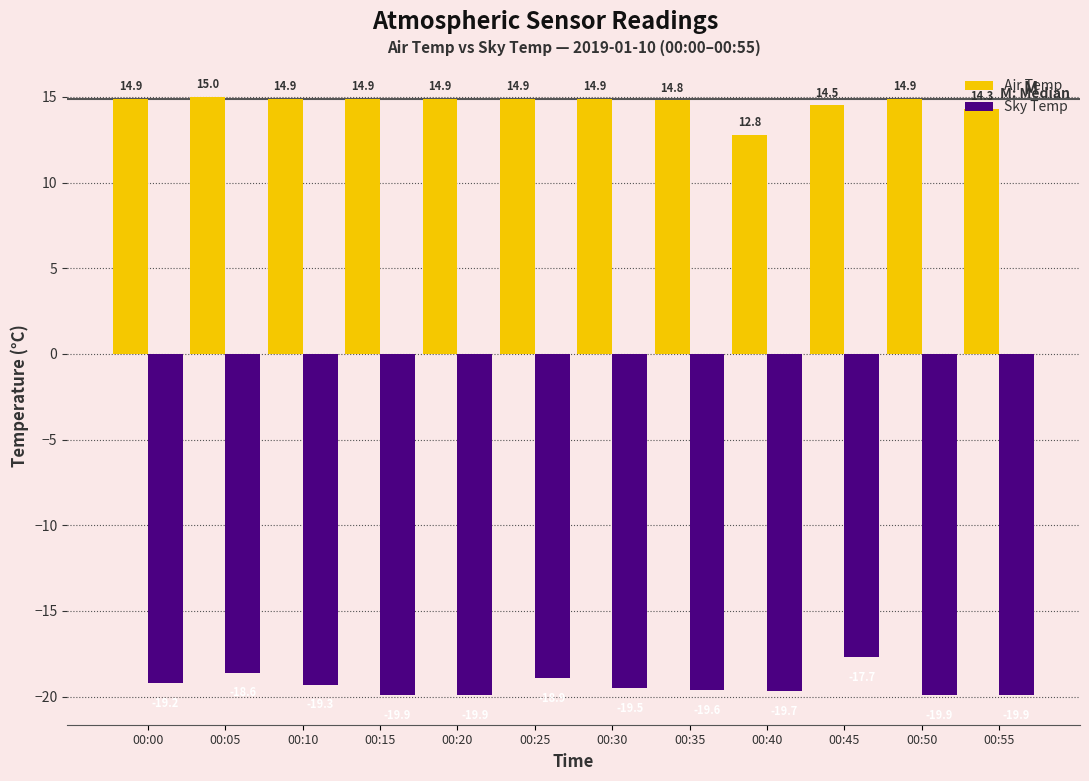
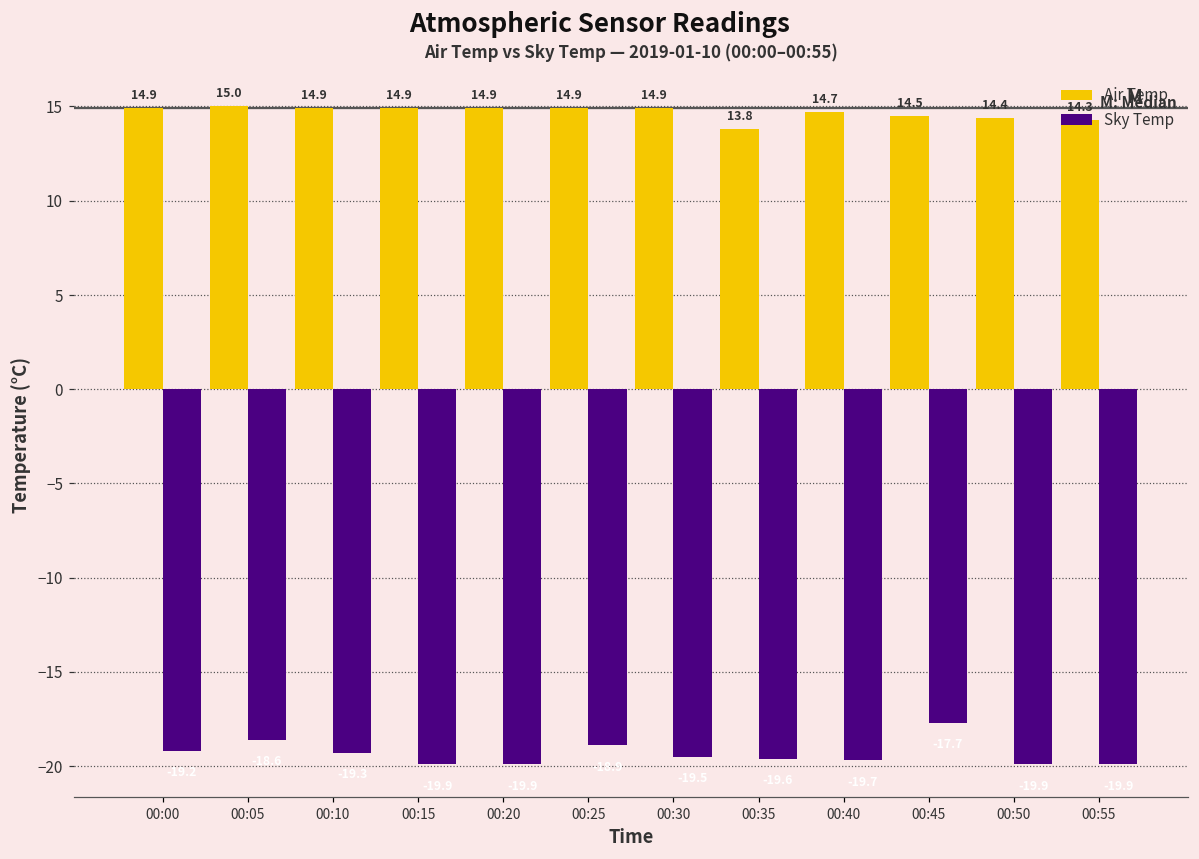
  {
    "Air Temp": {
      "00:00": 14.9,
      "00:05": 15.0,
      "00:10": 14.9,
      "00:15": 14.9,
      "00:20": 14.9,
      "00:25": 14.9,
      "00:30": 14.9,
-     "00:35": 14.8,
-     "00:40": 12.8,
+     "00:35": 13.8,
+     "00:40": 14.7,
      "00:45": 14.5,
-     "00:50": 14.9,
+     "00:50": 14.4,
      "00:55": 14.3
    },
    "Sky Temp": {
      "00:00": -19.2,
      "00:05": -18.6,
      "00:10": -19.3,
      "00:15": -19.9,
      "00:20": -19.9,
      "00:25": -18.9,
      "00:30": -19.5,
      "00:35": -19.6,
      "00:40": -19.7,
      "00:45": -17.7,
      "00:50": -19.9,
      "00:55": -19.9
    }
  }
